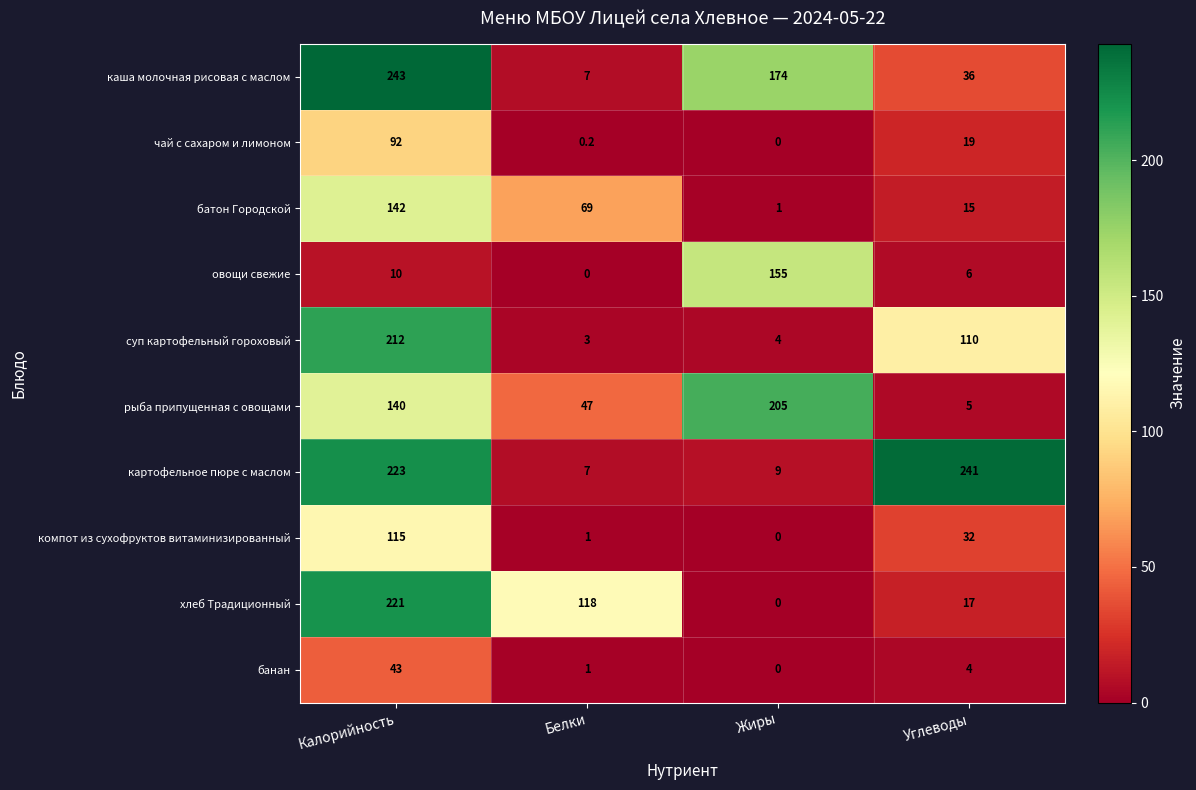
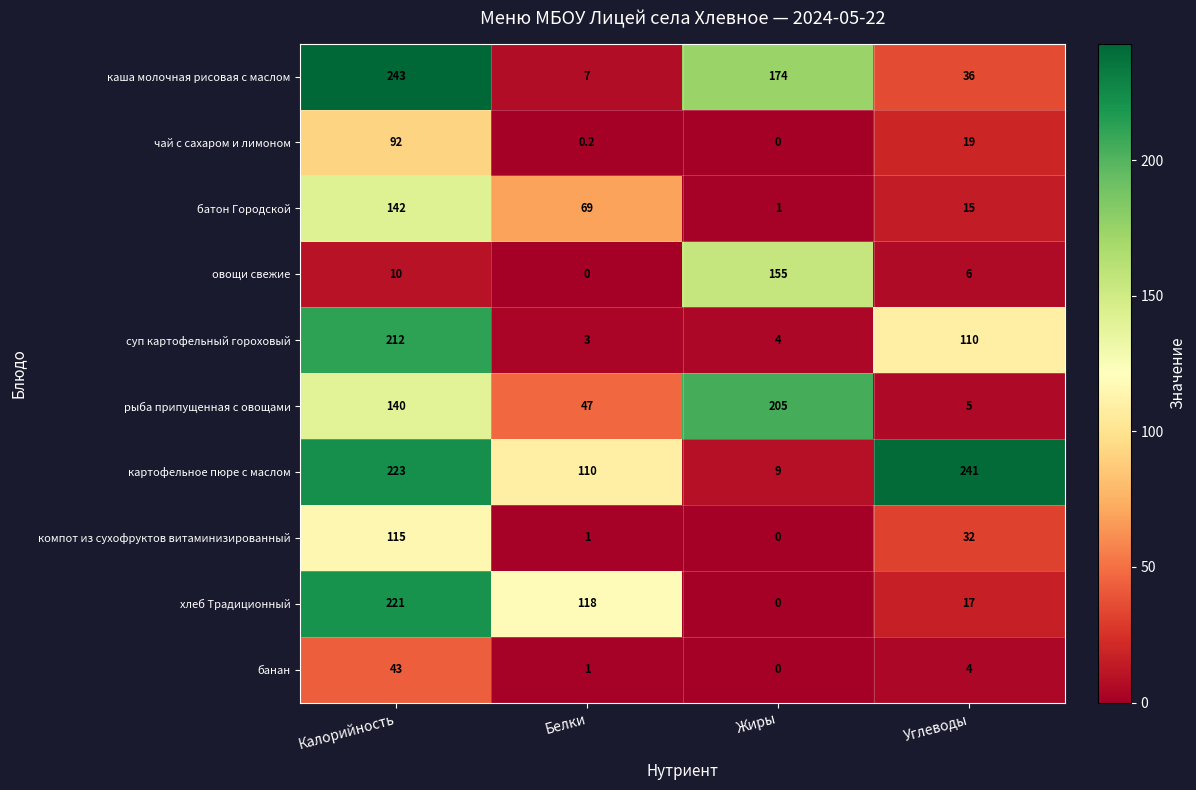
  {
    "каша молочная рисовая с маслом": {
      "Калорийность": 243,
      "Белки": 7,
      "Жиры": 174,
      "Углеводы": 36
    },
    "чай с сахаром и лимоном": {
      "Калорийность": 92,
      "Белки": 0.2,
      "Жиры": 0,
      "Углеводы": 19
    },
    "батон Городской": {
      "Калорийность": 142,
      "Белки": 69,
      "Жиры": 1,
      "Углеводы": 15
    },
    "овощи свежие": {
      "Калорийность": 10,
      "Белки": 0,
      "Жиры": 155,
      "Углеводы": 6
    },
    "суп картофельный гороховый": {
      "Калорийность": 212,
      "Белки": 3,
      "Жиры": 4,
      "Углеводы": 110
    },
    "рыба припущенная с овощами": {
      "Калорийность": 140,
      "Белки": 47,
      "Жиры": 205,
      "Углеводы": 5
    },
    "картофельное пюре с маслом": {
      "Калорийность": 223,
-     "Белки": 7,
+     "Белки": 110,
      "Жиры": 9,
      "Углеводы": 241
    },
    "компот из сухофруктов витаминизированный": {
      "Калорийность": 115,
      "Белки": 1,
      "Жиры": 0,
      "Углеводы": 32
    },
    "хлеб Традиционный": {
      "Калорийность": 221,
      "Белки": 118,
      "Жиры": 0,
      "Углеводы": 17
    },
    "банан": {
      "Калорийность": 43,
      "Белки": 1,
      "Жиры": 0,
      "Углеводы": 4
    }
  }
